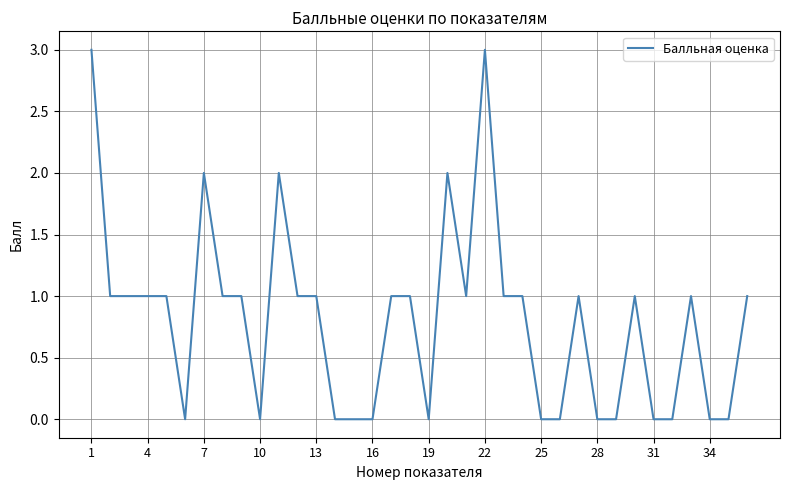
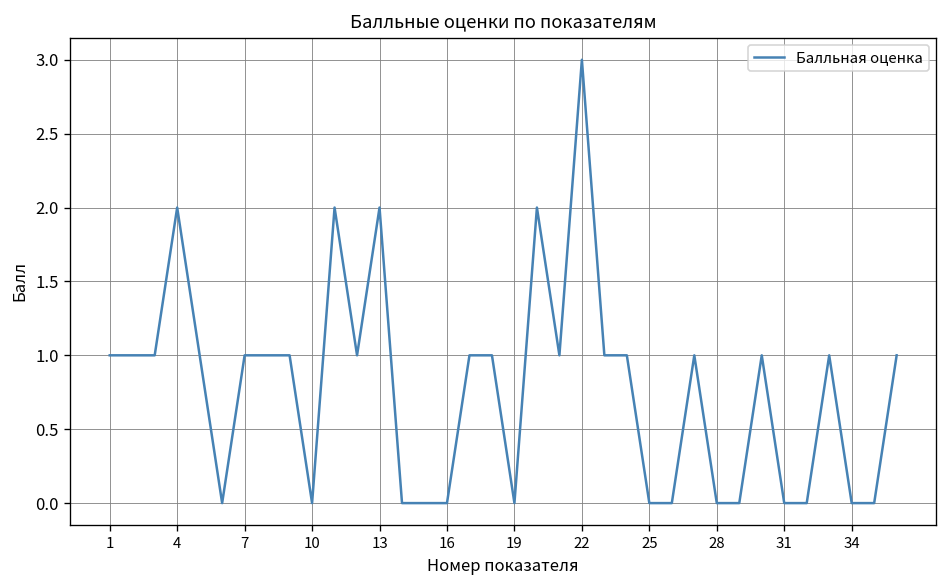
  {
-   "1": 3,
-   "4": 1,
-   "7": 2,
+   "1": 1,
+   "4": 2,
+   "7": 1,
    "10": 0,
-   "13": 1,
+   "13": 2,
    "16": 0,
    "19": 0,
    "22": 3,
    "25": 0,
    "28": 0,
    "31": 0,
    "34": 0
  }
